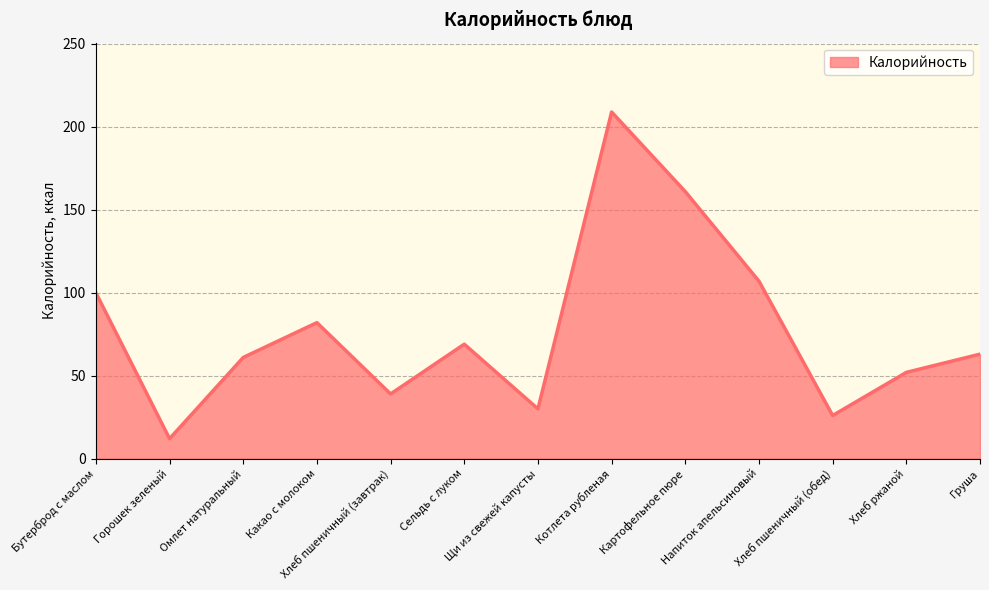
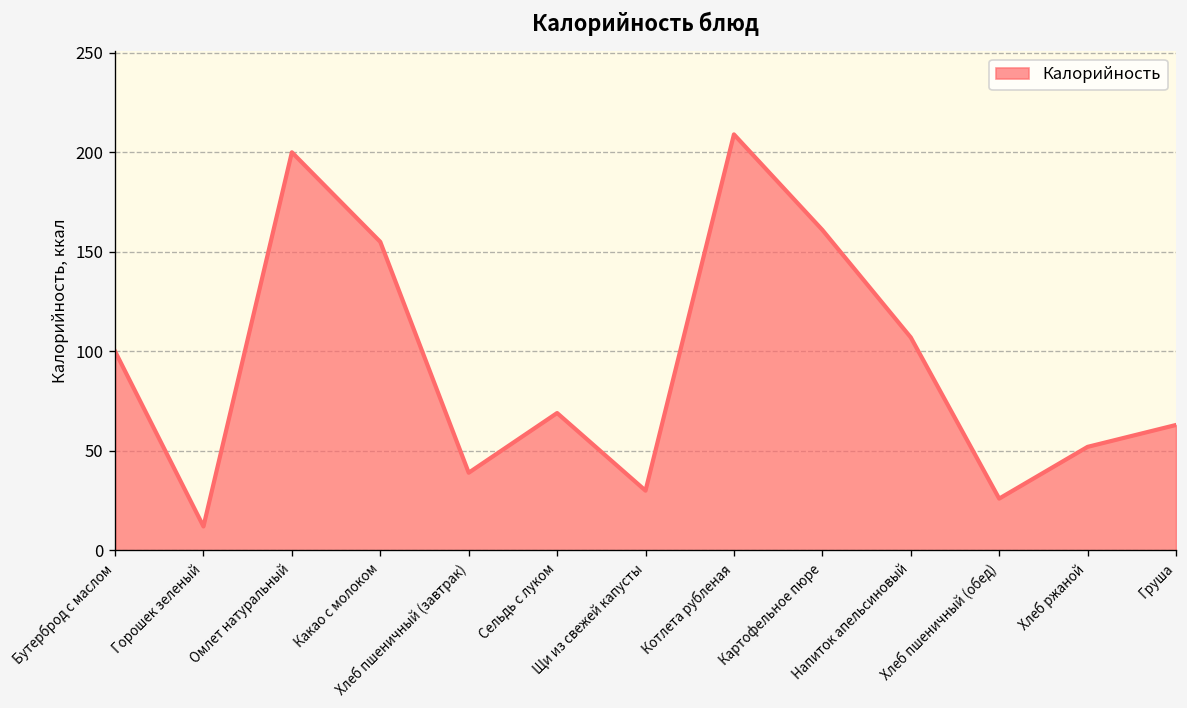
  {
    "Бутерброд с маслом": 100,
    "Горошек зеленый": 12,
-   "Омлет натуральный": 61,
-   "Какао с молоком": 82,
+   "Омлет натуральный": 200,
+   "Какао с молоком": 155,
    "Хлеб пшеничный (завтрак)": 39,
    "Сельдь с луком": 69,
    "Щи из свежей капусты": 30,
    "Котлета рубленая": 209,
    "Картофельное пюре": 161,
    "Напиток апельсиновый": 107,
    "Хлеб пшеничный (обед)": 26,
    "Хлеб ржаной": 52,
    "Груша": 63
  }
